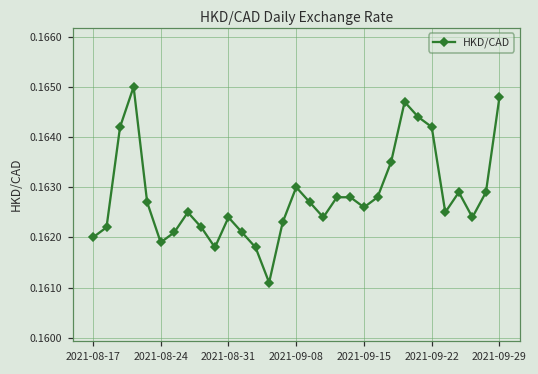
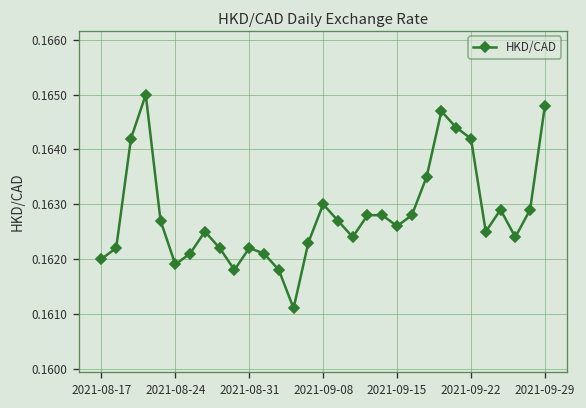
  {
    "2021-08-17": 0.1620,
    "2021-08-24": 0.1619,
-   "2021-08-31": 0.1624,
+   "2021-08-31": 0.1622,
    "2021-09-08": 0.1630,
    "2021-09-15": 0.1626,
    "2021-09-22": 0.1642,
    "2021-09-29": 0.1648
  }
